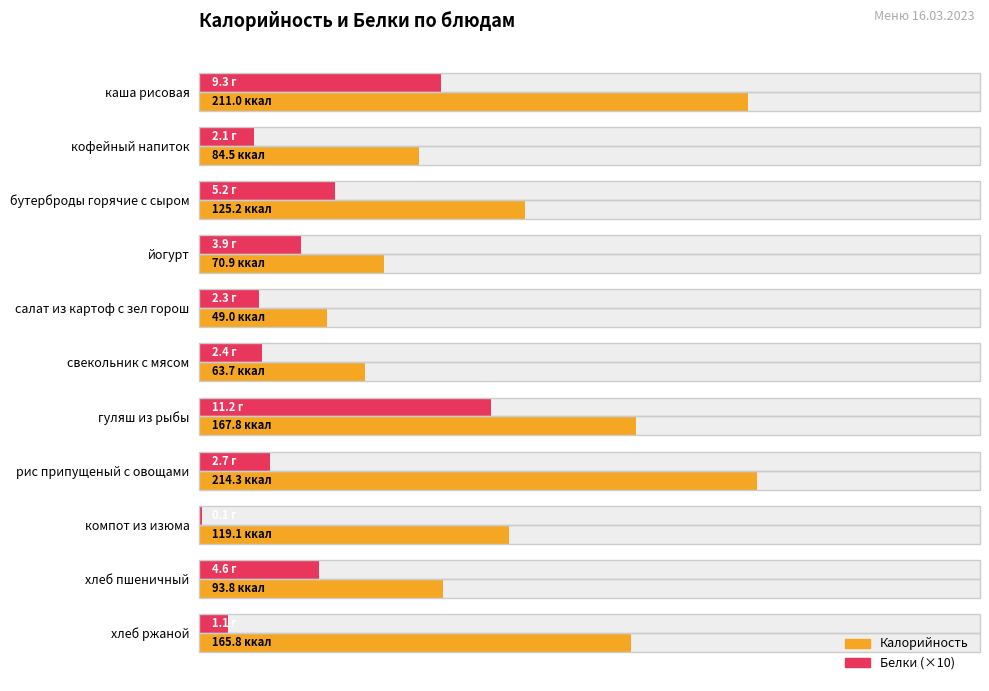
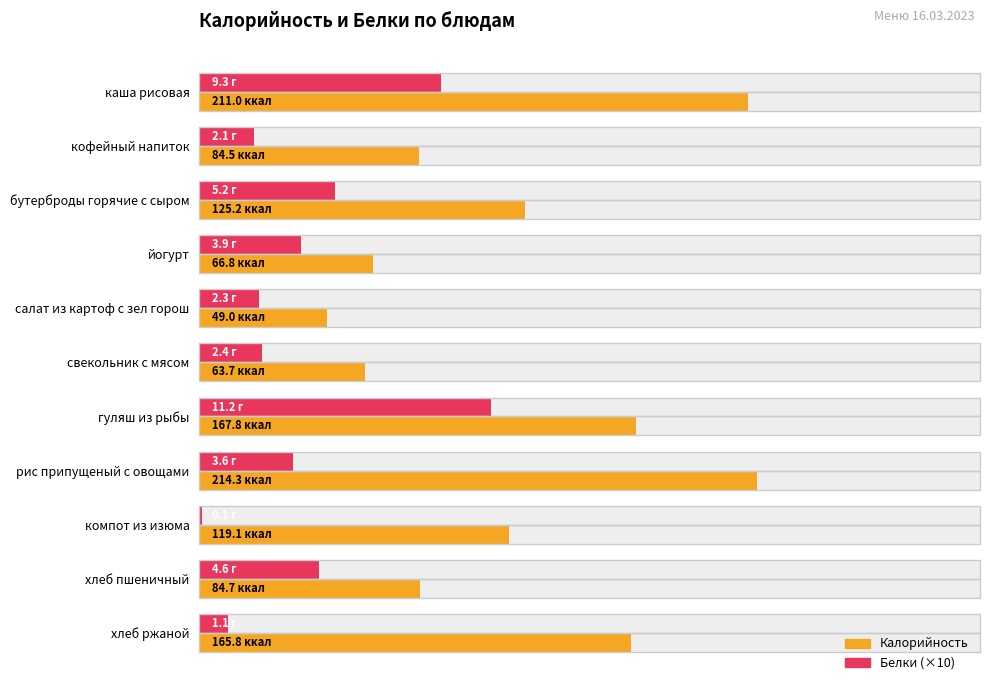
  {
    "Калорийность": {
-     "йогурт": 70.9,
-     "хлеб пшеничный": 93.8
+     "йогурт": 66.8,
+     "хлеб пшеничный": 84.7
    },
    "Белки (×10)": {
-     "рис припущеный с овощами": 2.7
+     "рис припущеный с овощами": 3.6
    }
  }
